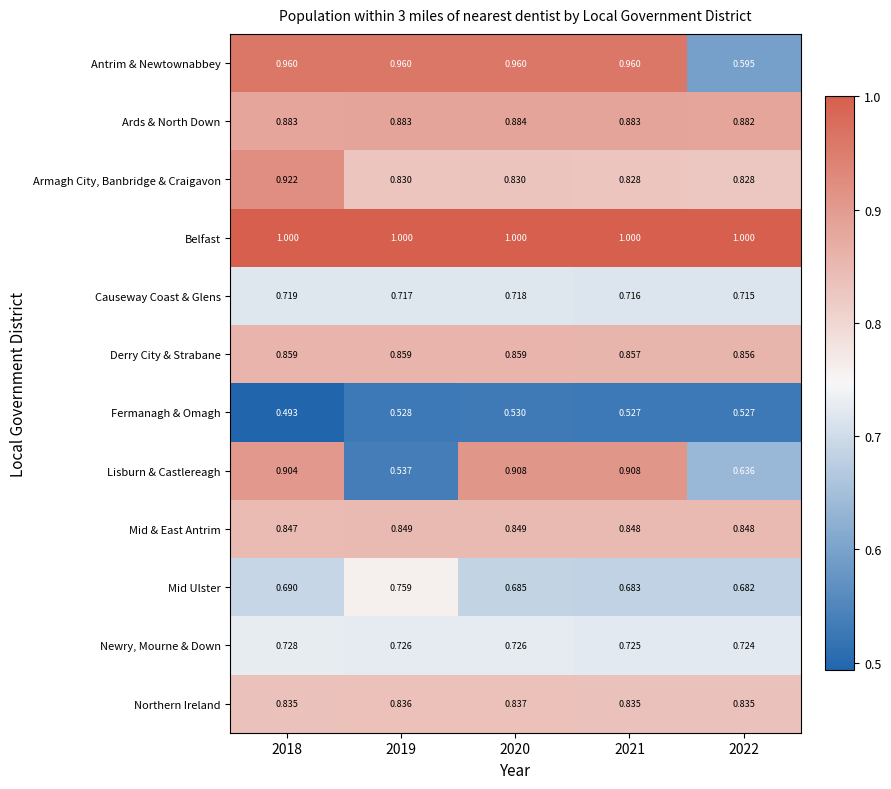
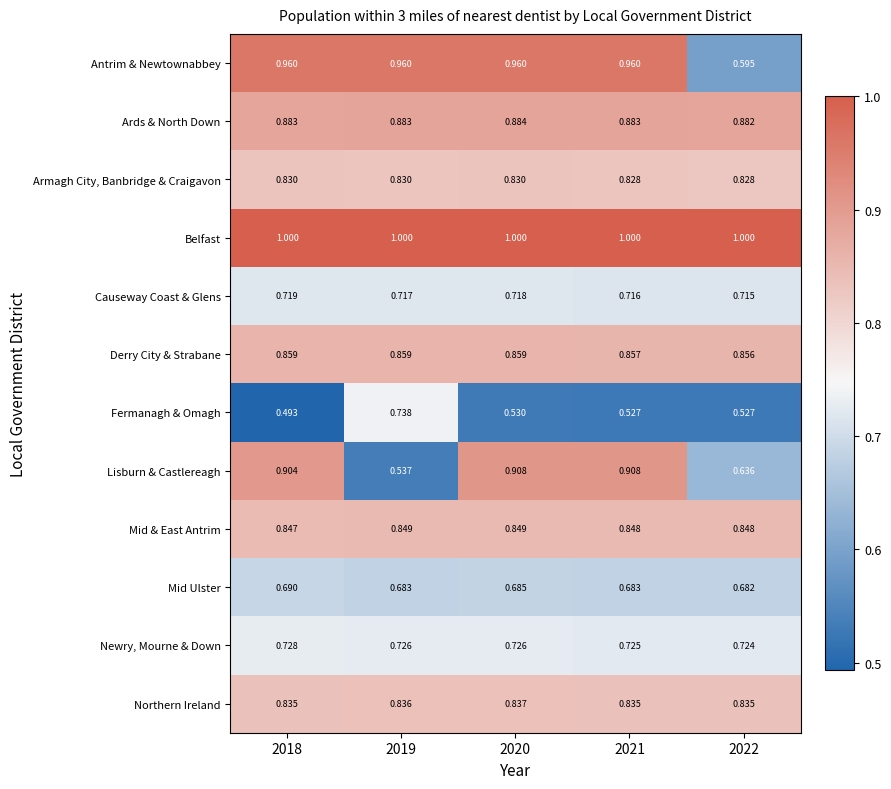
  {
    "Antrim & Newtownabbey": {
      "2018": 0.960,
      "2019": 0.960,
      "2020": 0.960,
      "2021": 0.960,
      "2022": 0.595
    },
    "Ards & North Down": {
      "2018": 0.883,
      "2019": 0.883,
      "2020": 0.884,
      "2021": 0.883,
      "2022": 0.882
    },
    "Armagh City, Banbridge & Craigavon": {
-     "2018": 0.922,
+     "2018": 0.830,
      "2019": 0.830,
      "2020": 0.830,
      "2021": 0.828,
      "2022": 0.828
    },
    "Belfast": {
      "2018": 1.000,
      "2019": 1.000,
      "2020": 1.000,
      "2021": 1.000,
      "2022": 1.000
    },
    "Causeway Coast & Glens": {
      "2018": 0.719,
      "2019": 0.717,
      "2020": 0.718,
      "2021": 0.716,
      "2022": 0.715
    },
    "Derry City & Strabane": {
      "2018": 0.859,
      "2019": 0.859,
      "2020": 0.859,
      "2021": 0.857,
      "2022": 0.856
    },
    "Fermanagh & Omagh": {
      "2018": 0.493,
-     "2019": 0.528,
+     "2019": 0.738,
      "2020": 0.530,
      "2021": 0.527,
      "2022": 0.527
    },
    "Lisburn & Castlereagh": {
      "2018": 0.904,
      "2019": 0.537,
      "2020": 0.908,
      "2021": 0.908,
      "2022": 0.636
    },
    "Mid & East Antrim": {
      "2018": 0.847,
      "2019": 0.849,
      "2020": 0.849,
      "2021": 0.848,
      "2022": 0.848
    },
    "Mid Ulster": {
      "2018": 0.690,
-     "2019": 0.759,
+     "2019": 0.683,
      "2020": 0.685,
      "2021": 0.683,
      "2022": 0.682
    },
    "Newry, Mourne & Down": {
      "2018": 0.728,
      "2019": 0.726,
      "2020": 0.726,
      "2021": 0.725,
      "2022": 0.724
    },
    "Northern Ireland": {
      "2018": 0.835,
      "2019": 0.836,
      "2020": 0.837,
      "2021": 0.835,
      "2022": 0.835
    }
  }
